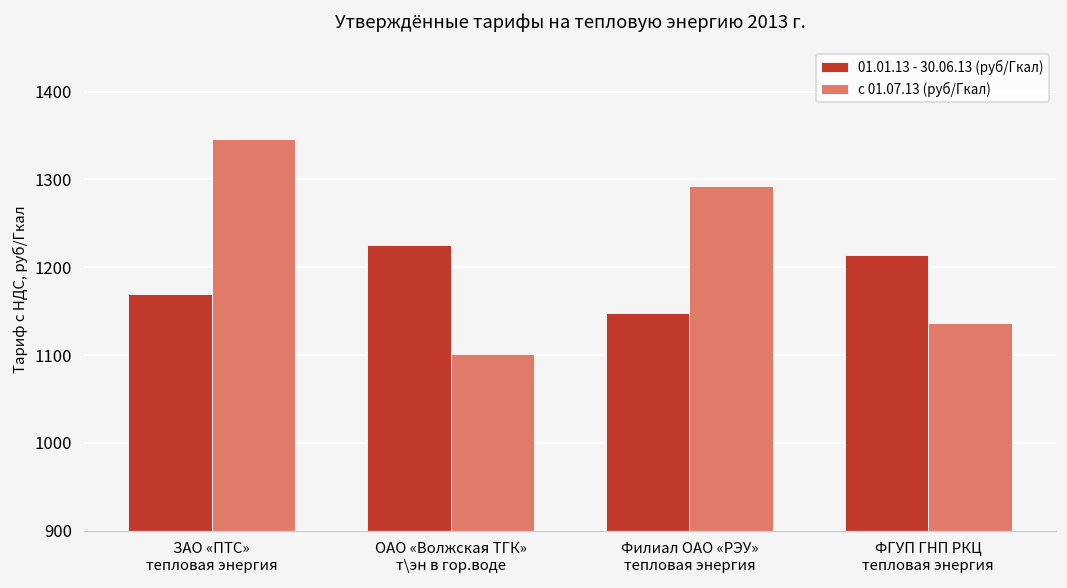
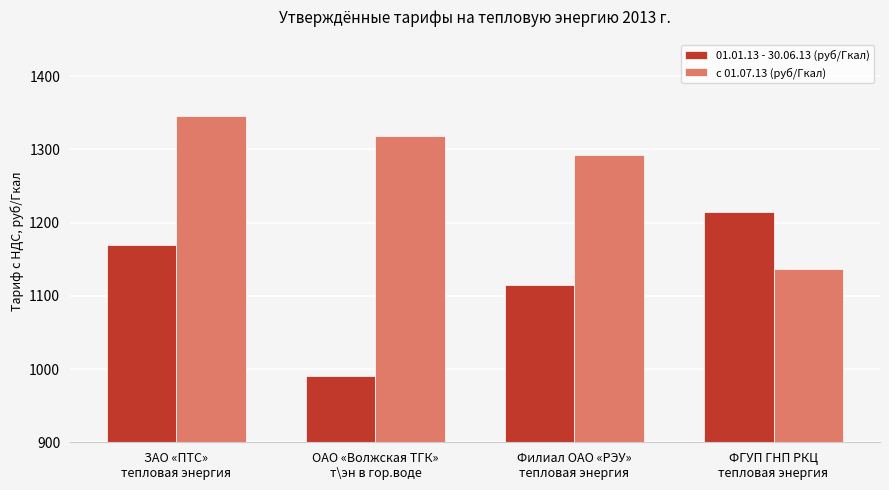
  {
    "01.01.13 - 30.06.13 (руб/Гкал)": {
      "ЗАО «ПТС» тепловая энергия": 1170,
-     "ОАО «Волжская ТГК» т\\эн в гор.воде": 1230,
-     "Филиал ОАО «РЭУ» тепловая энергия": 1150,
+     "ОАО «Волжская ТГК» т\\эн в гор.воде": 990,
+     "Филиал ОАО «РЭУ» тепловая энергия": 1110,
      "ФГУП ГНП РКЦ тепловая энергия": 1210
    },
    "с 01.07.13 (руб/Гкал)": {
      "ЗАО «ПТС» тепловая энергия": 1350,
-     "ОАО «Волжская ТГК» т\\эн в гор.воде": 1100,
+     "ОАО «Волжская ТГК» т\\эн в гор.воде": 1320,
      "Филиал ОАО «РЭУ» тепловая энергия": 1290,
      "ФГУП ГНП РКЦ тепловая энергия": 1140
    }
  }
